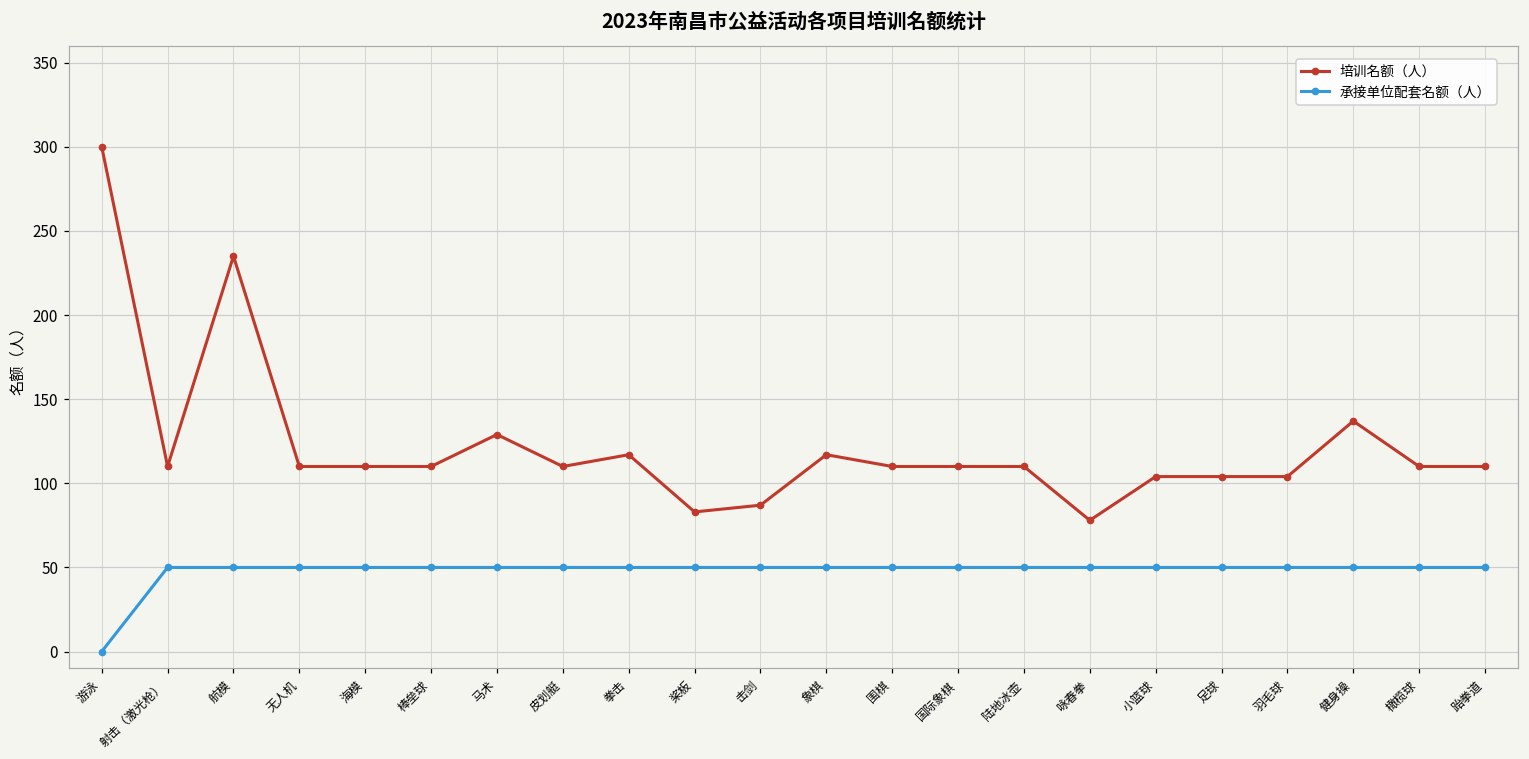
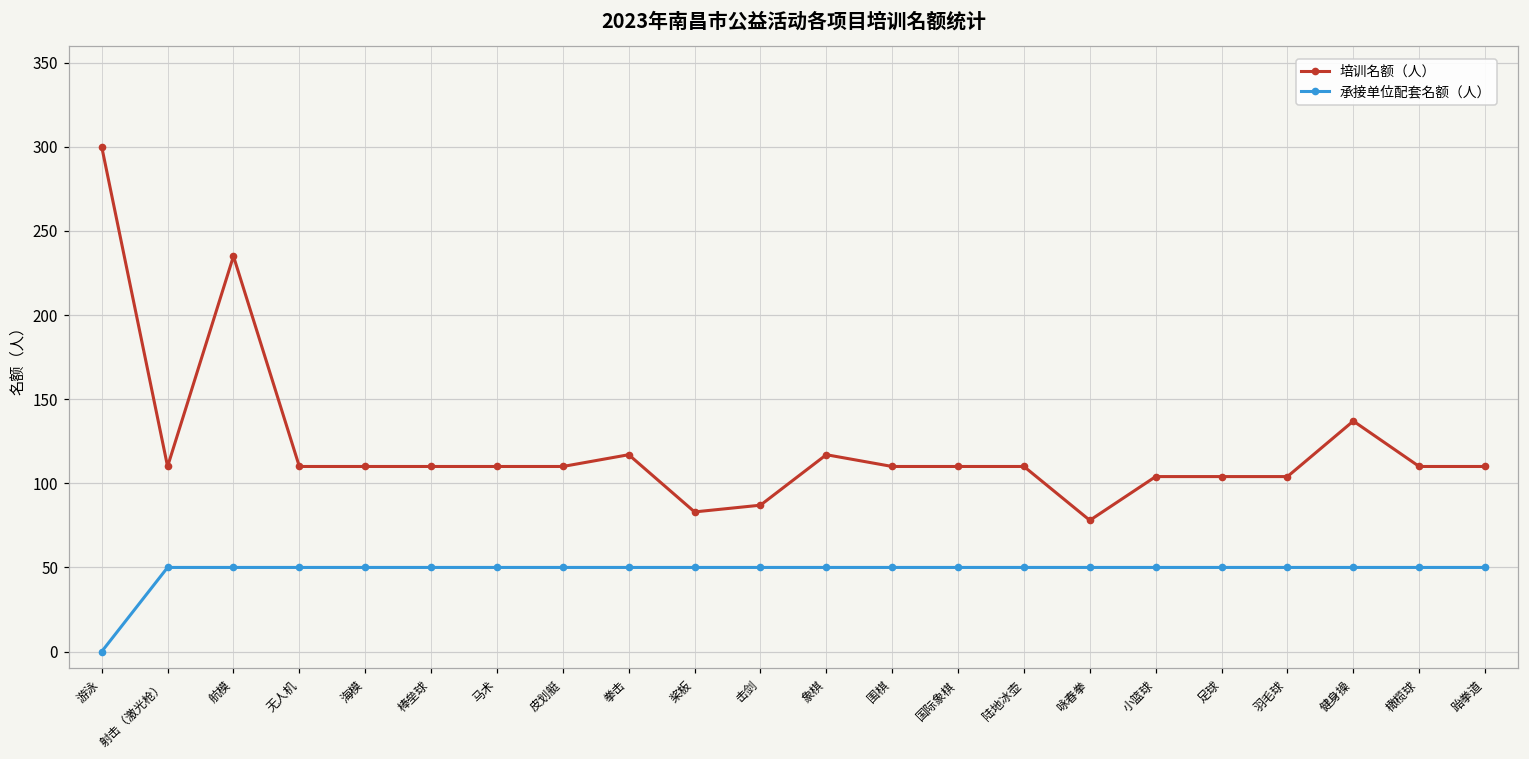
  {
    "培训名额（人）": {
      "游泳": 300,
      "射击（激光枪）": 110,
      "航模": 235,
      "无人机": 110,
      "海模": 110,
      "棒垒球": 110,
-     "马术": 129,
+     "马术": 110,
      "皮划艇": 110,
      "拳击": 117,
      "桨板": 83,
      "击剑": 87,
      "象棋": 117,
      "围棋": 110,
      "国际象棋": 110,
      "陆地冰壶": 110,
      "咏春拳": 78,
      "小篮球": 104,
      "足球": 104,
      "羽毛球": 104,
      "健身操": 137,
      "橄榄球": 110,
      "跆拳道": 110
    },
    "承接单位配套名额（人）": {
      "游泳": 0,
      "射击（激光枪）": 50,
      "航模": 50,
      "无人机": 50,
      "海模": 50,
      "棒垒球": 50,
      "马术": 50,
      "皮划艇": 50,
      "拳击": 50,
      "桨板": 50,
      "击剑": 50,
      "象棋": 50,
      "围棋": 50,
      "国际象棋": 50,
      "陆地冰壶": 50,
      "咏春拳": 50,
      "小篮球": 50,
      "足球": 50,
      "羽毛球": 50,
      "健身操": 50,
      "橄榄球": 50,
      "跆拳道": 50
    }
  }
